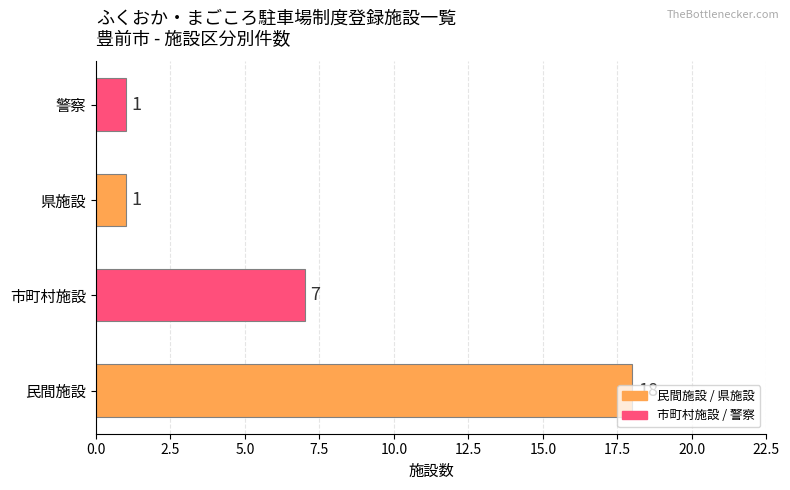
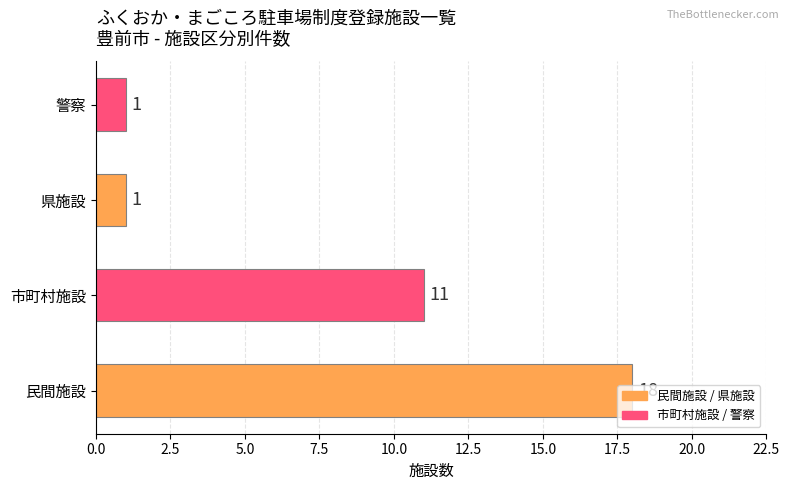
  {
    "警察": 1,
    "県施設": 1,
-   "市町村施設": 7
+   "市町村施設": 11
  }
